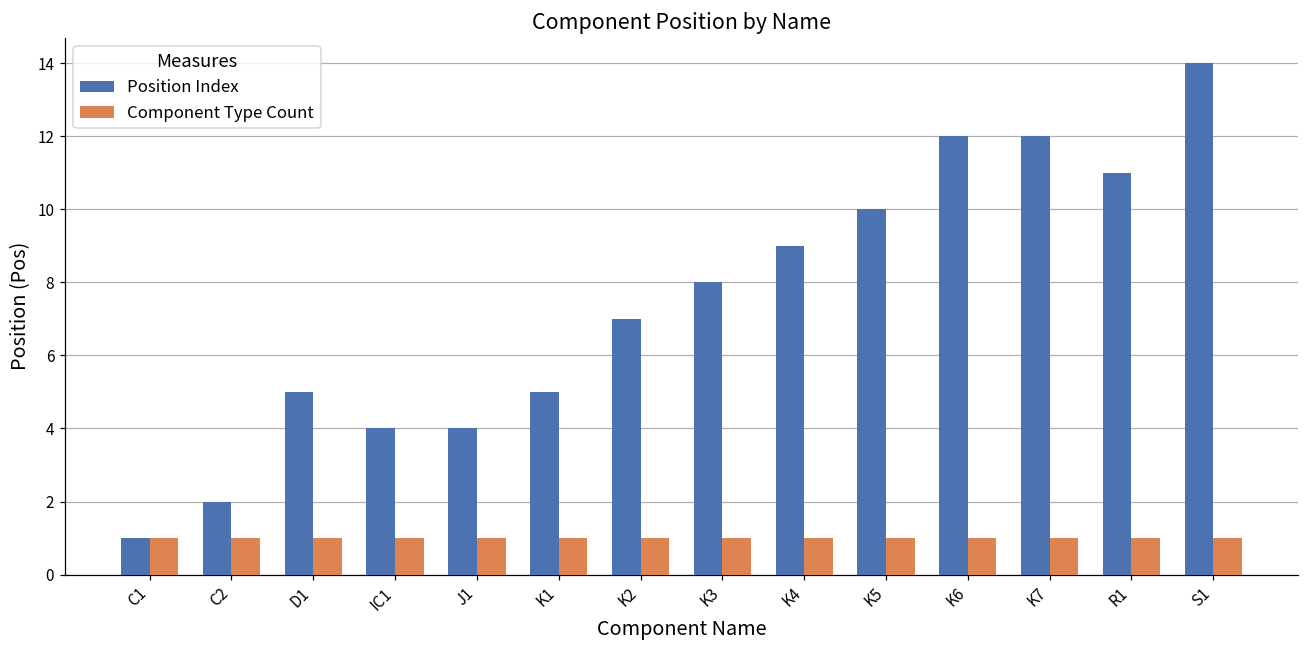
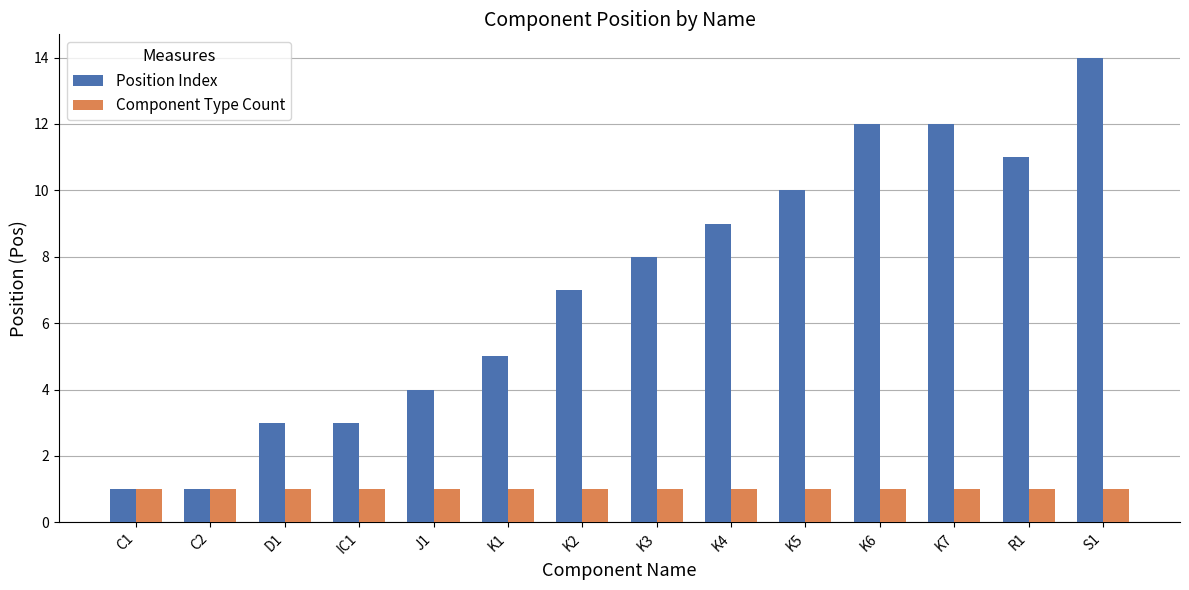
  {
    "Position Index": {
      "C1": 1,
-     "C2": 2,
-     "D1": 5,
-     "IC1": 4,
+     "C2": 1,
+     "D1": 3,
+     "IC1": 3,
      "J1": 4,
      "K1": 5,
      "K2": 7,
      "K3": 8,
      "K4": 9,
      "K5": 10,
      "K6": 12,
      "K7": 12,
      "R1": 11,
      "S1": 14
    },
    "Component Type Count": {
      "C1": 1,
      "C2": 1,
      "D1": 1,
      "IC1": 1,
      "J1": 1,
      "K1": 1,
      "K2": 1,
      "K3": 1,
      "K4": 1,
      "K5": 1,
      "K6": 1,
      "K7": 1,
      "R1": 1,
      "S1": 1
    }
  }
